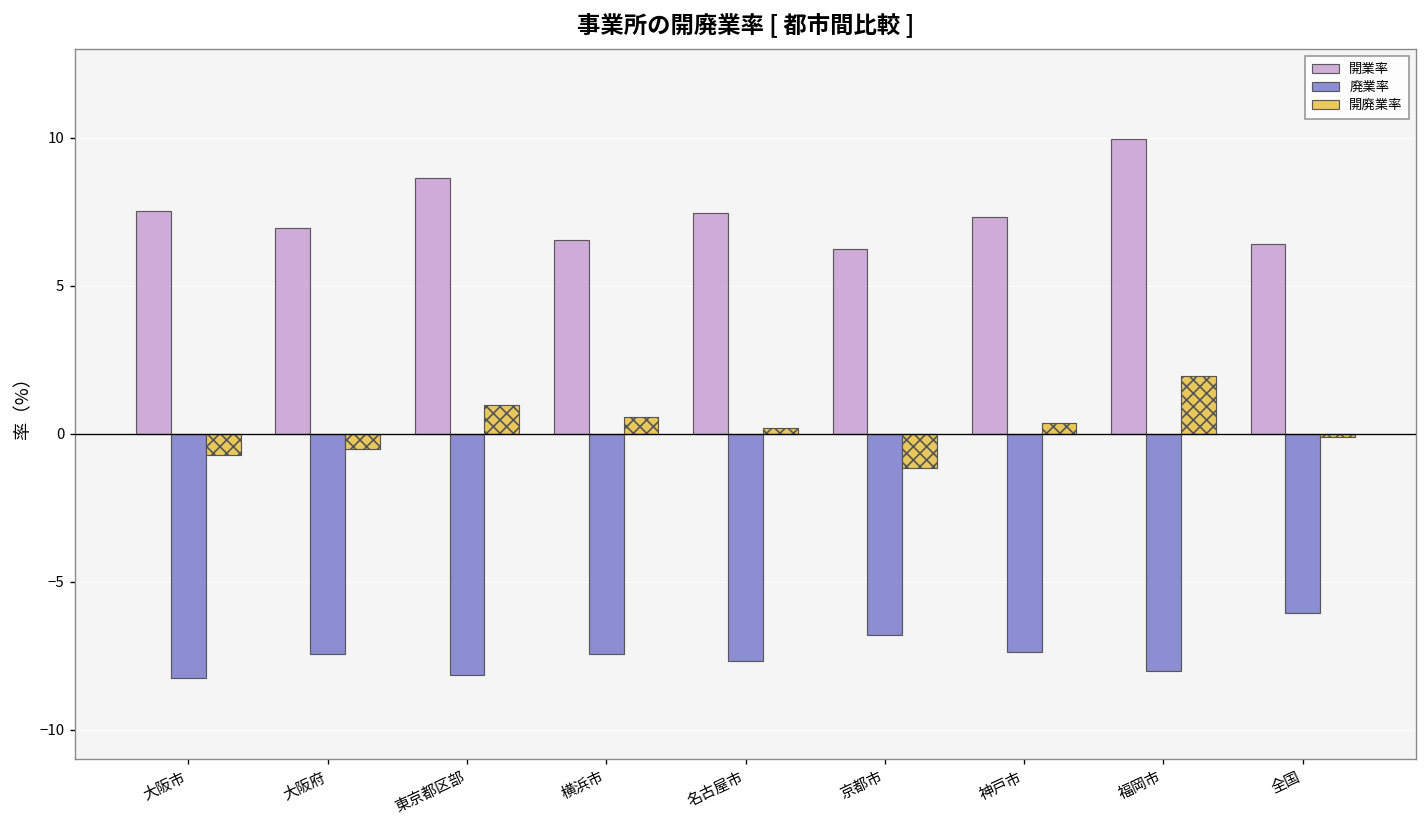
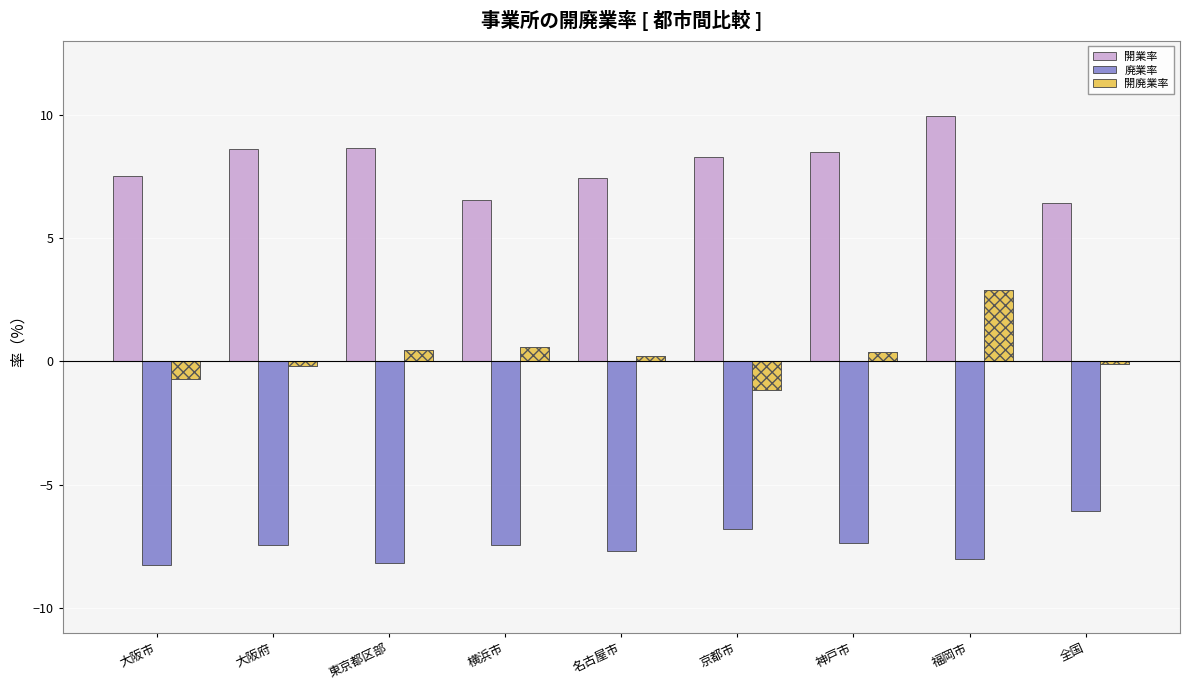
  {
    "開業率": {
      "大阪市": 7.5,
-     "大阪府": 7.0,
+     "大阪府": 8.6,
      "東京都区部": 8.6,
      "横浜市": 6.5,
      "名古屋市": 7.5,
-     "京都市": 6.2,
-     "神戸市": 7.3,
+     "京都市": 8.3,
+     "神戸市": 8.5,
      "福岡市": 10.0,
      "全国": 6.4
    },
    "廃業率": {
      "大阪市": -8.3,
      "大阪府": -7.4,
      "東京都区部": -8.2,
      "横浜市": -7.4,
      "名古屋市": -7.7,
      "京都市": -6.8,
      "神戸市": -7.4,
      "福岡市": -8.0,
      "全国": -6.1
    },
    "開廃業率": {
      "大阪市": -0.7,
-     "大阪府": -0.5,
-     "東京都区部": 1.0,
+     "大阪府": -0.2,
+     "東京都区部": 0.5,
      "横浜市": 0.6,
      "名古屋市": 0.2,
      "京都市": -1.2,
      "神戸市": 0.4,
-     "福岡市": 2.0
+     "福岡市": 2.9
    }
  }
